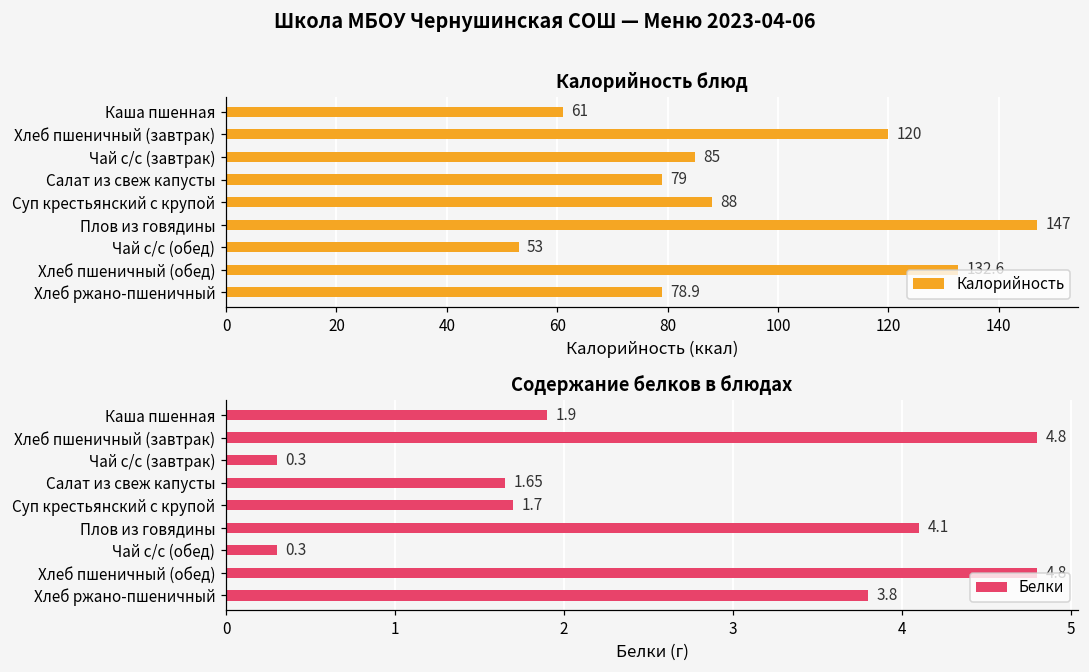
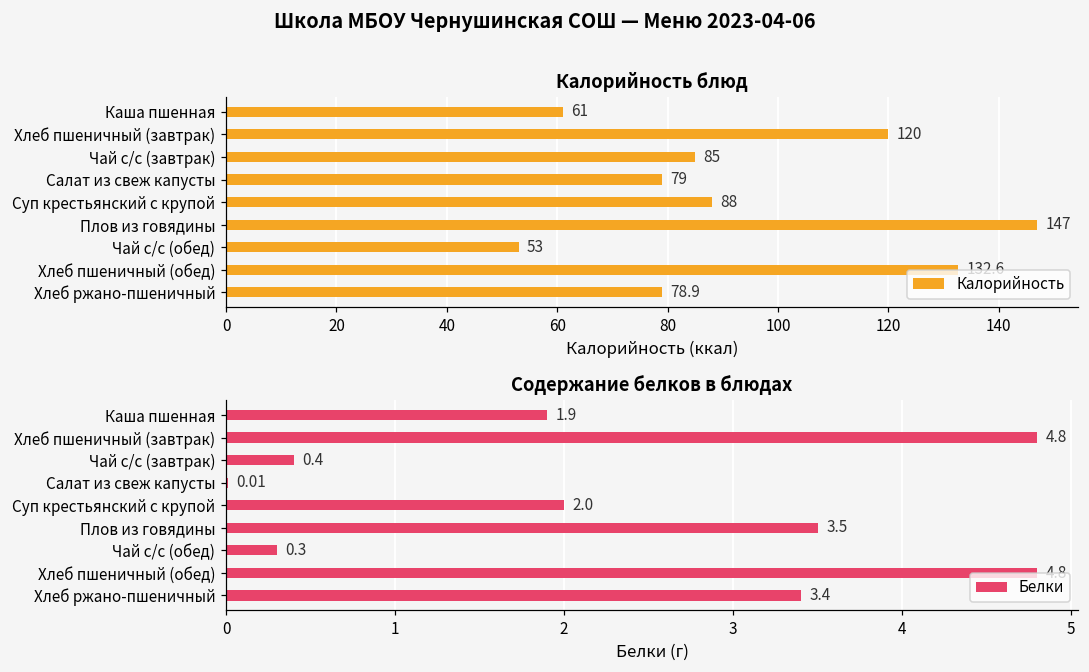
  {
    "Калорийность блюд": {
      "Каша пшенная": 61,
      "Хлеб пшеничный (завтрак)": 120,
      "Чай с/с (завтрак)": 85,
      "Салат из свеж капусты": 79,
      "Суп крестьянский с крупой": 88,
      "Плов из говядины": 147,
      "Чай с/с (обед)": 53,
      "Хлеб ржано-пшеничный": 78.9
    },
    "Содержание белков в блюдах": {
      "Каша пшенная": 1.9,
      "Хлеб пшеничный (завтрак)": 4.8,
-     "Чай с/с (завтрак)": 0.3,
-     "Салат из свеж капусты": 1.65,
-     "Суп крестьянский с крупой": 1.7,
-     "Плов из говядины": 4.1,
+     "Чай с/с (завтрак)": 0.4,
+     "Салат из свеж капусты": 0.01,
+     "Суп крестьянский с крупой": 2.0,
+     "Плов из говядины": 3.5,
      "Чай с/с (обед)": 0.3,
-     "Хлеб ржано-пшеничный": 3.8
+     "Хлеб ржано-пшеничный": 3.4
    }
  }
